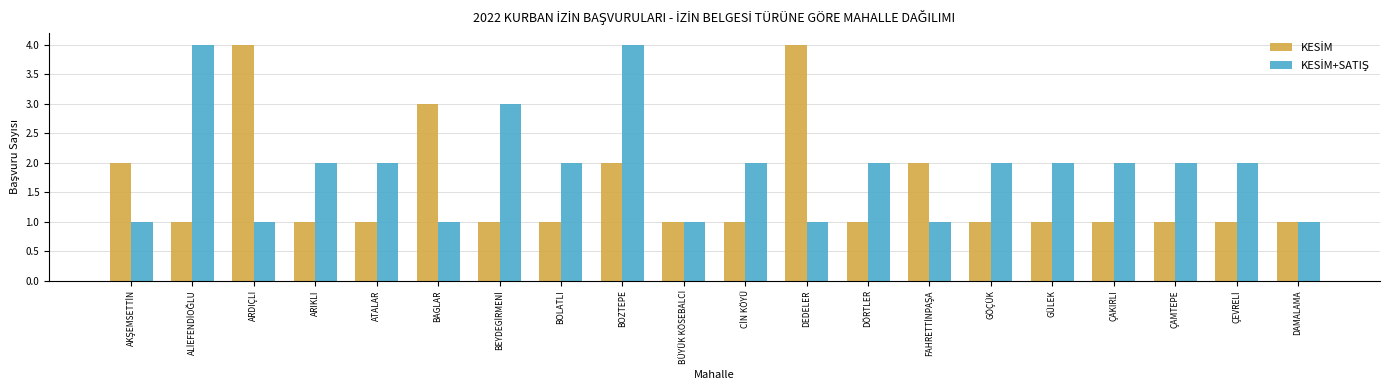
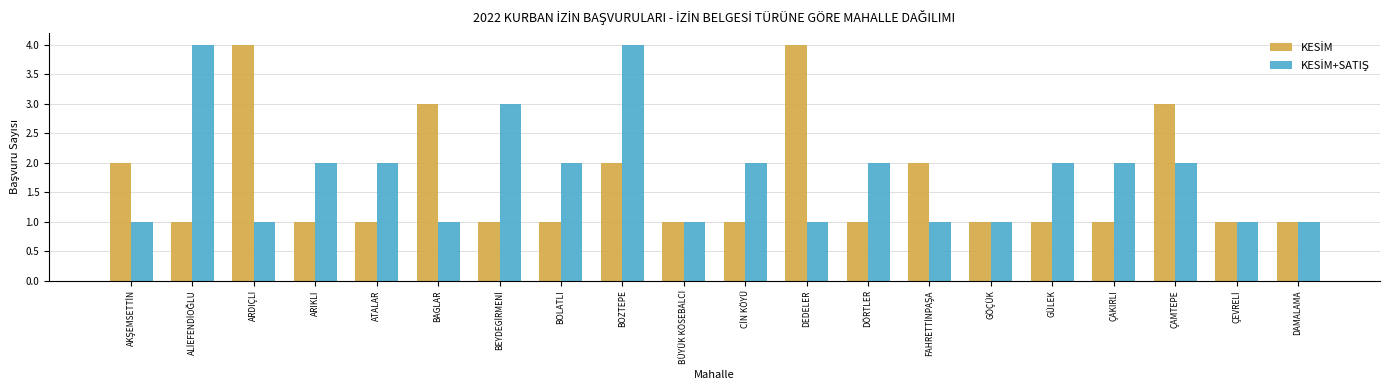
  {
    "KESİM": {
      "AKŞEMSETTİN": 2,
      "ALİEFENDİOĞLU": 1,
      "ARDIÇLI": 4,
      "ARIKLI": 1,
      "ATALAR": 1,
      "BAGLAR": 3,
      "BEYDEGİRMENİ": 1,
      "BOLATLI": 1,
      "BOZTEPE": 2,
      "BÜYÜK KÖSEBALCI": 1,
      "CİN KÖYÜ": 1,
      "DEDELER": 4,
      "DÖRTLER": 1,
      "FAHRETTİNPAŞA": 2,
      "GÖÇÜK": 1,
      "GÜLEK": 1,
      "ÇAKIRLI": 1,
-     "ÇAMTEPE": 1,
+     "ÇAMTEPE": 3,
      "ÇEVRELİ": 1,
      "DAMALAMA": 1
    },
    "KESİM+SATIŞ": {
      "AKŞEMSETTİN": 1,
      "ALİEFENDİOĞLU": 4,
      "ARDIÇLI": 1,
      "ARIKLI": 2,
      "ATALAR": 2,
      "BAGLAR": 1,
      "BEYDEGİRMENİ": 3,
      "BOLATLI": 2,
      "BOZTEPE": 4,
      "BÜYÜK KÖSEBALCI": 1,
      "CİN KÖYÜ": 2,
      "DEDELER": 1,
      "DÖRTLER": 2,
      "FAHRETTİNPAŞA": 1,
-     "GÖÇÜK": 2,
+     "GÖÇÜK": 1,
      "GÜLEK": 2,
      "ÇAKIRLI": 2,
      "ÇAMTEPE": 2,
-     "ÇEVRELİ": 2,
+     "ÇEVRELİ": 1,
      "DAMALAMA": 1
    }
  }
